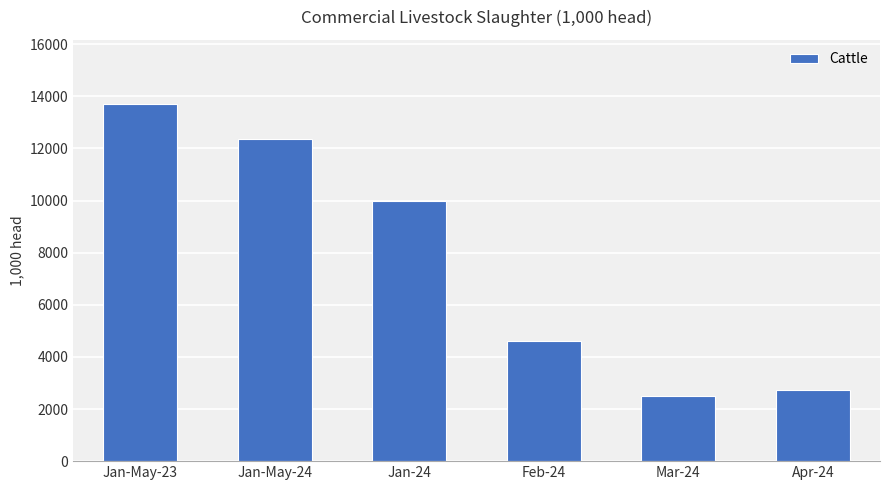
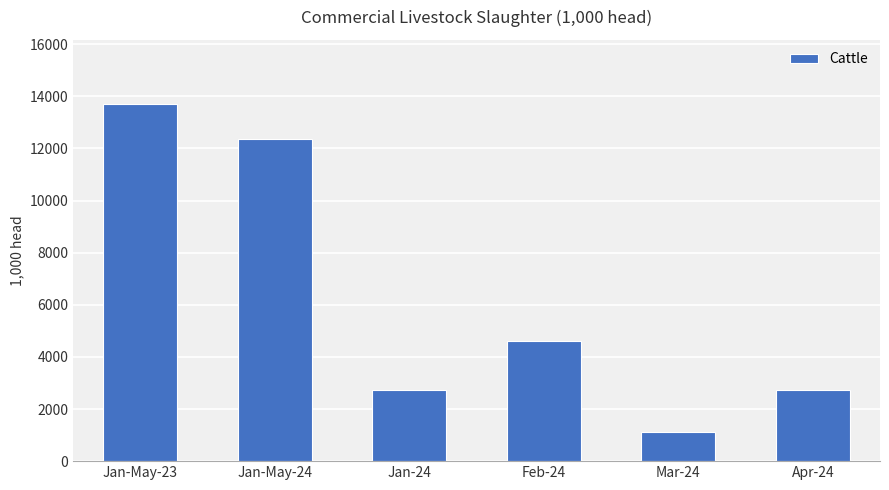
  {
    "Jan-May-23": 13700,
    "Jan-May-24": 12300,
-   "Jan-24": 10000,
+   "Jan-24": 2700,
    "Feb-24": 4600,
-   "Mar-24": 2500,
+   "Mar-24": 1100,
    "Apr-24": 2700
  }
